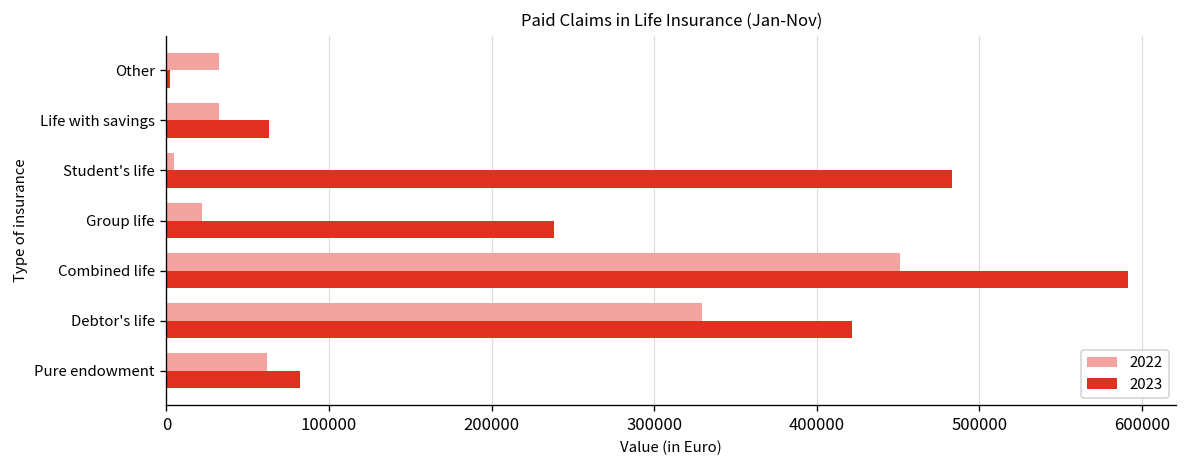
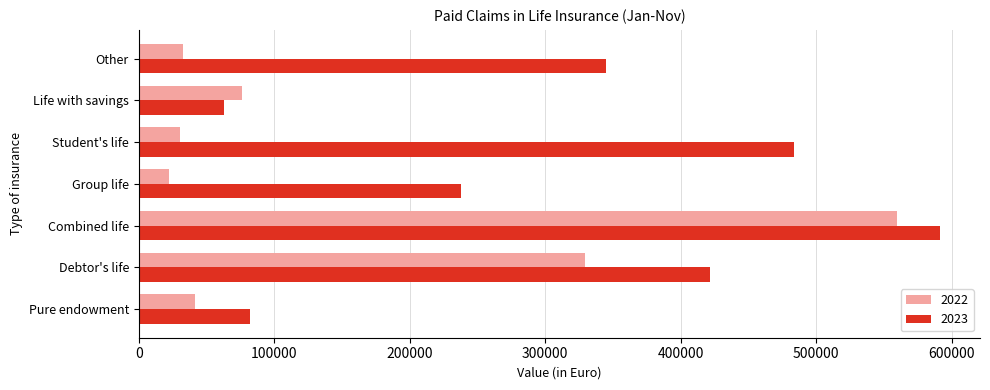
  {
    "2022": {
      "Other": 33000,
-     "Life with savings": 32000,
-     "Student's life": 5000,
+     "Life with savings": 76000,
+     "Student's life": 31000,
      "Group life": 22000,
-     "Combined life": 451000,
+     "Combined life": 560000,
      "Debtor's life": 329000,
-     "Pure endowment": 62000
+     "Pure endowment": 42000
    },
    "2023": {
-     "Other": 2000,
+     "Other": 345000,
      "Life with savings": 63000,
      "Student's life": 483000,
      "Group life": 238000,
      "Combined life": 591000,
      "Debtor's life": 422000,
      "Pure endowment": 82000
    }
  }
